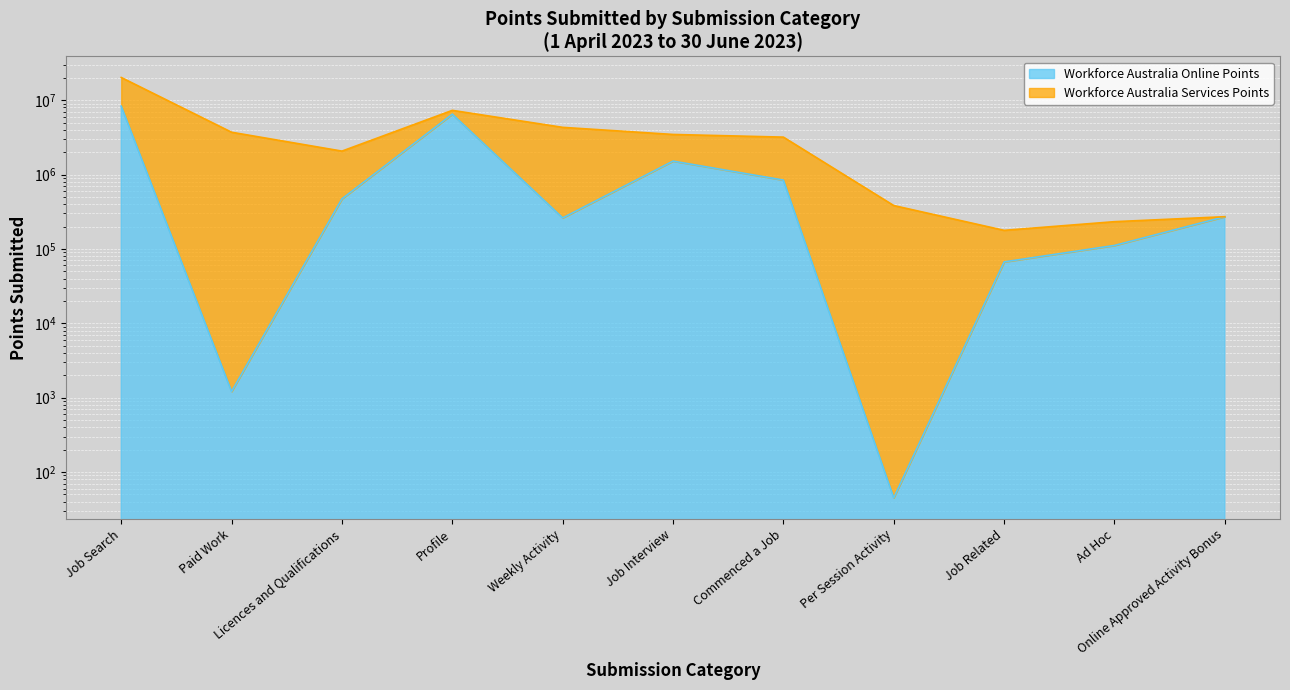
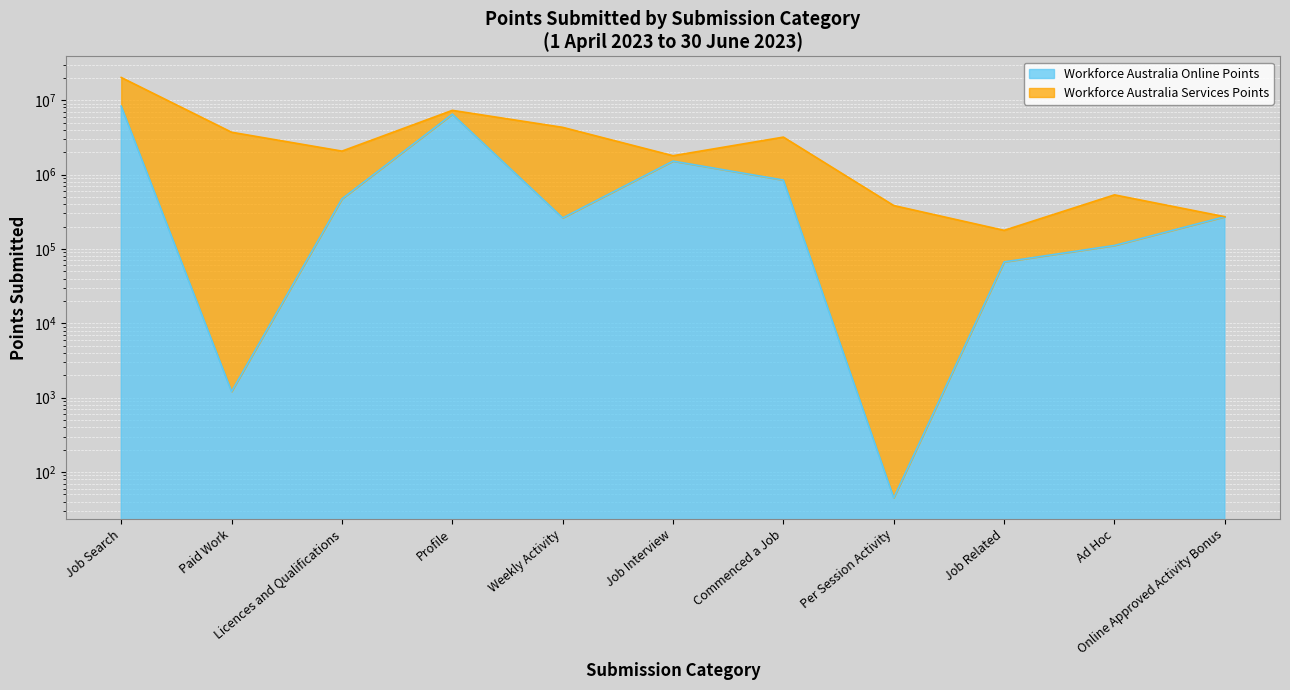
  {
    "Workforce Australia Online Points": {
      "Job Search": 8000000,
      "Paid Work": 1200,
      "Licences and Qualifications": 500000,
      "Profile": 6000000,
      "Weekly Activity": 260000,
      "Job Interview": 1500000,
      "Commenced a Job": 800000,
      "Per Session Activity": 50,
      "Job Related": 70000,
      "Ad Hoc": 110000
    },
    "Workforce Australia Services Points": {
      "Job Search": 12000000,
      "Paid Work": 4000000,
      "Licences and Qualifications": 1600000,
      "Profile": 800000,
      "Weekly Activity": 4000000,
-     "Job Interview": 1900000,
+     "Job Interview": 280000,
      "Commenced a Job": 2300000,
      "Per Session Activity": 400000,
      "Job Related": 110000,
-     "Ad Hoc": 120000
+     "Ad Hoc": 400000
    }
  }
